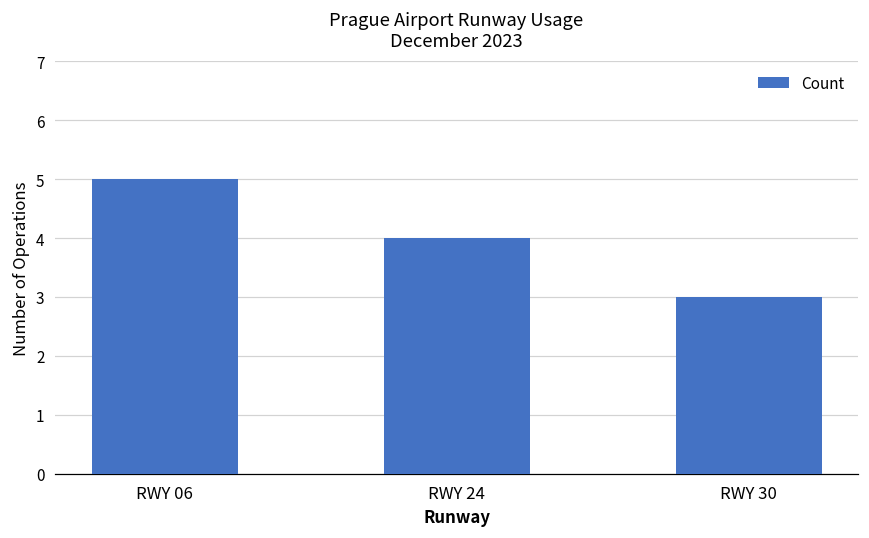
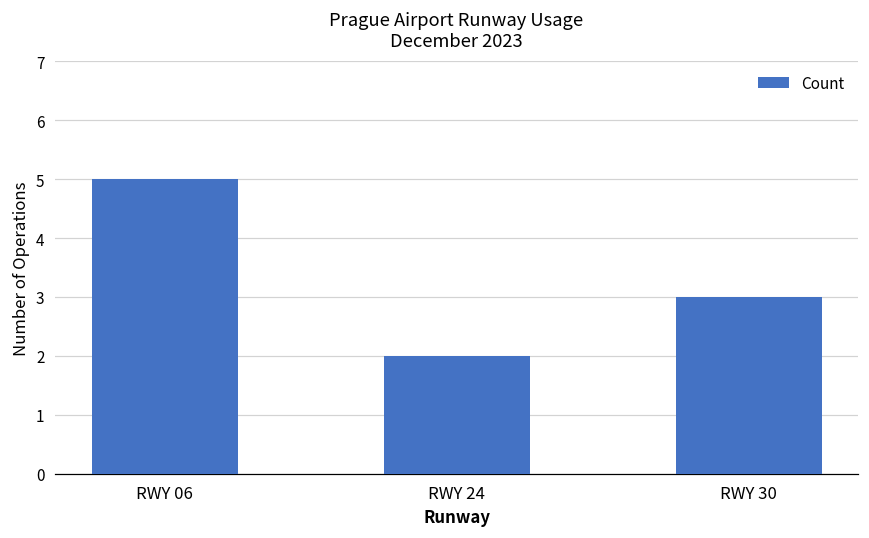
  {
    "RWY 06": 5,
-   "RWY 24": 4,
+   "RWY 24": 2,
    "RWY 30": 3
  }
